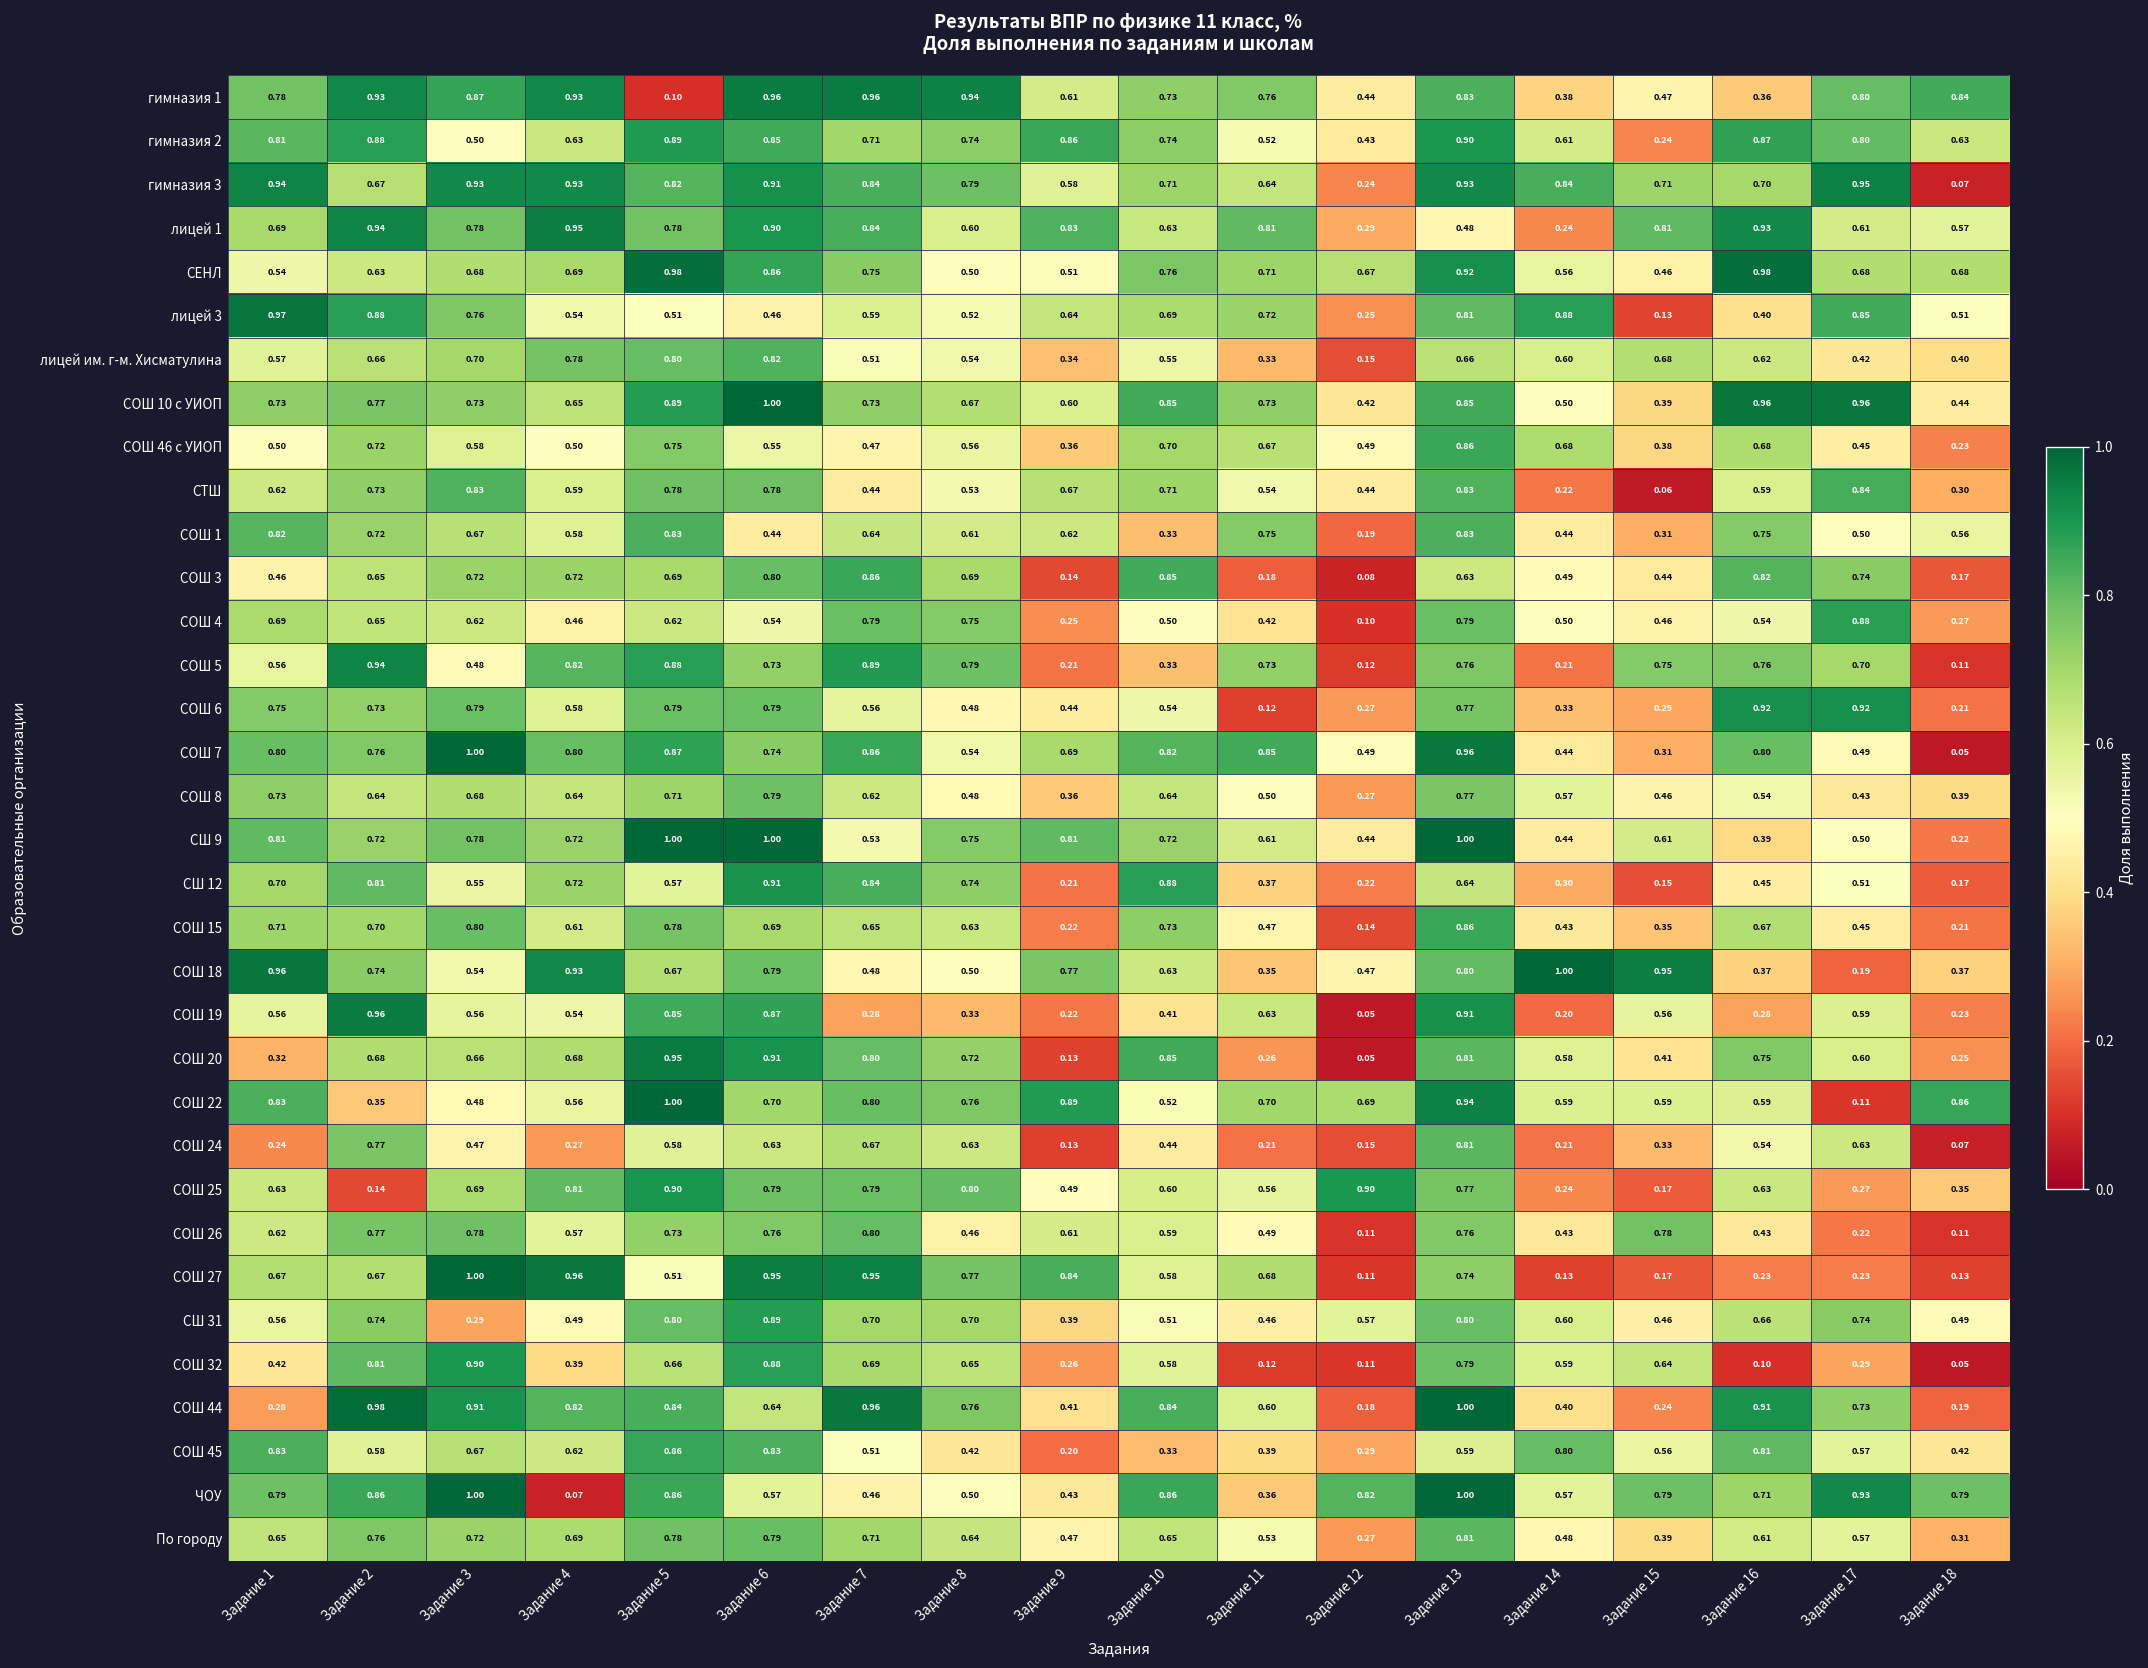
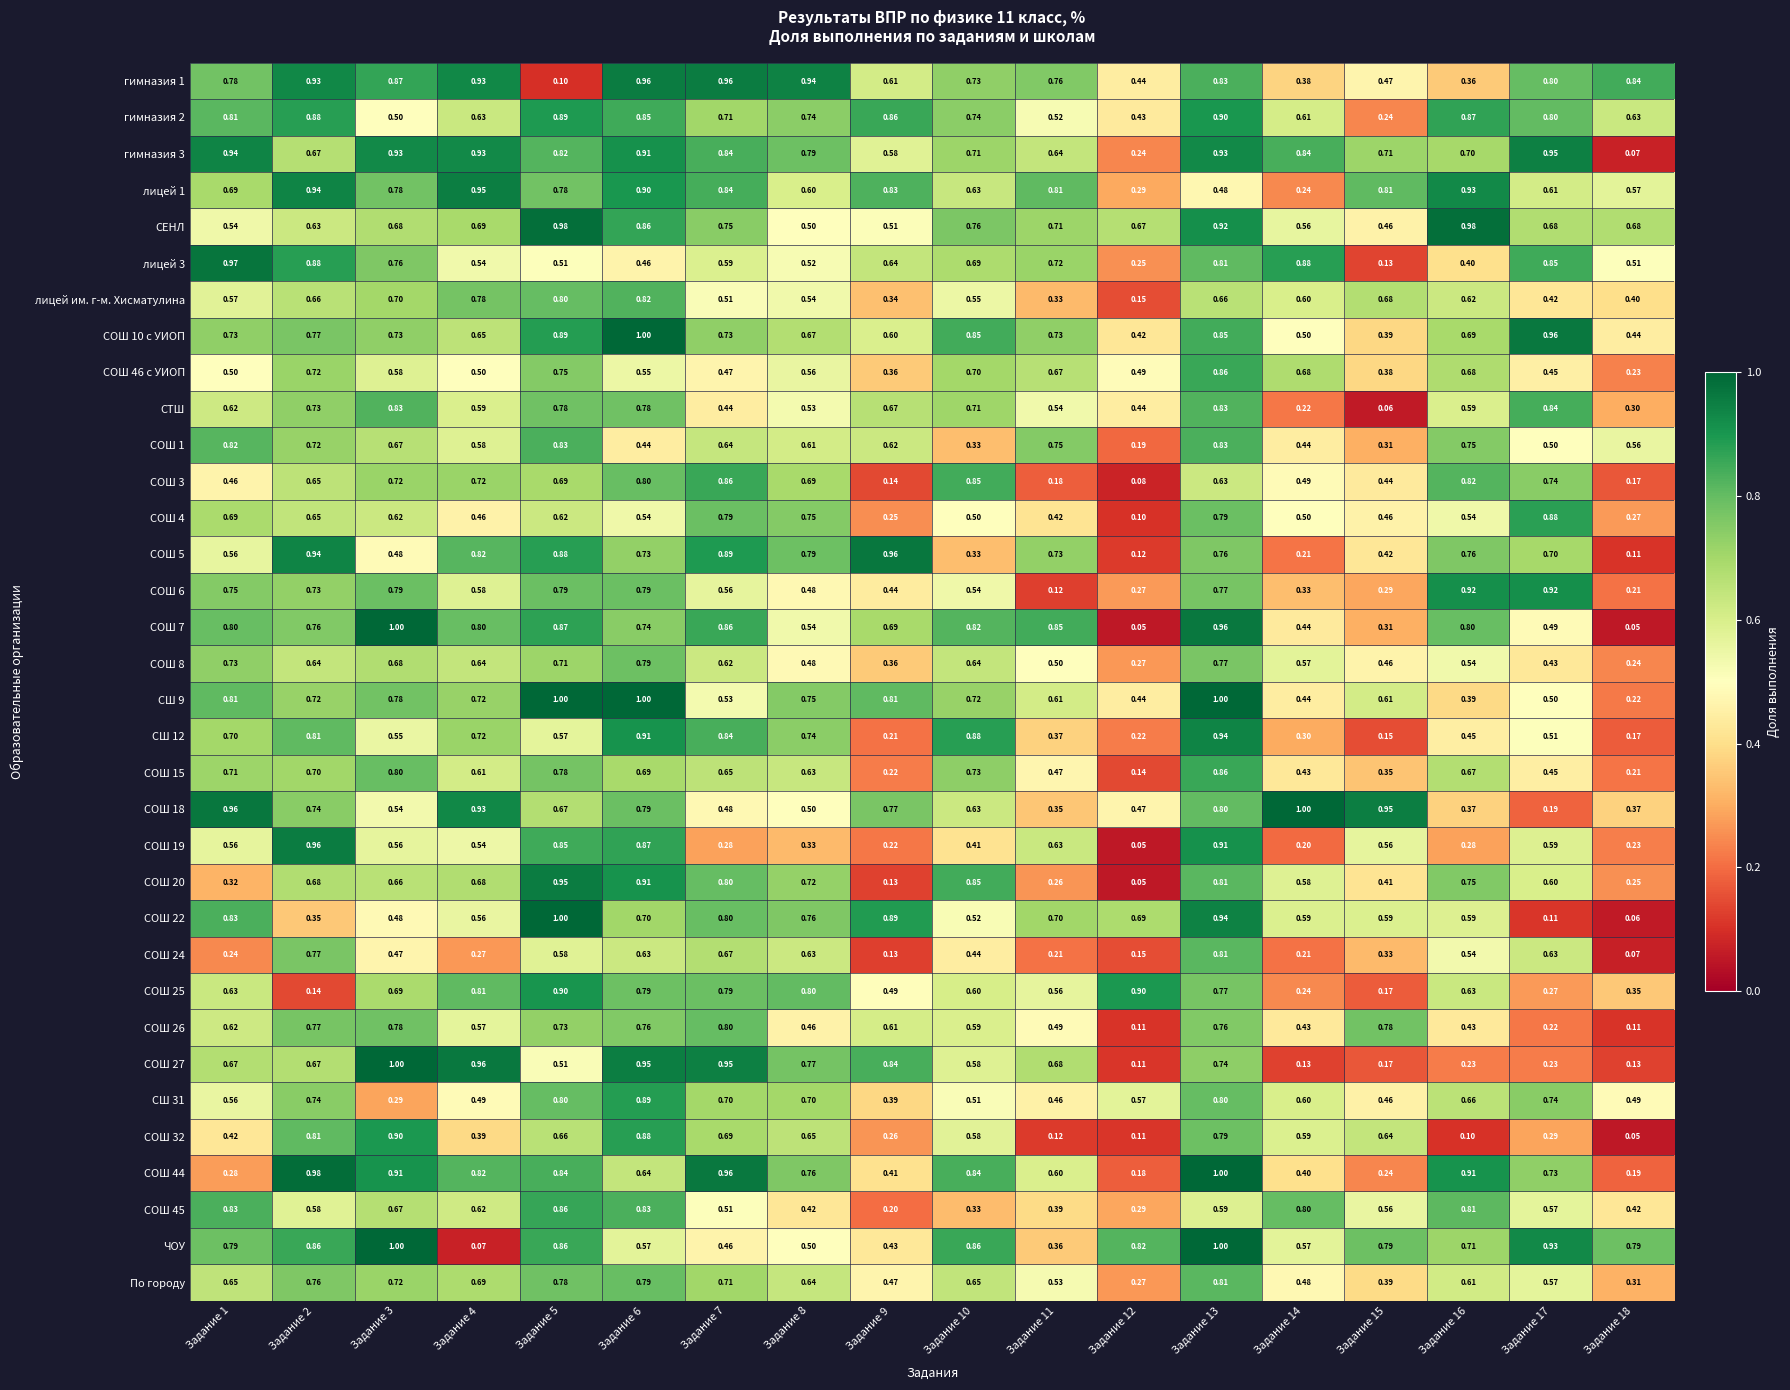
  {
    "СОШ 10 с УИОП": {
      "Задание 1": 0.73,
      "Задание 2": 0.77,
      "Задание 3": 0.73,
      "Задание 4": 0.65,
      "Задание 5": 0.89,
      "Задание 6": 1.00,
      "Задание 7": 0.73,
      "Задание 8": 0.67,
      "Задание 9": 0.60,
      "Задание 10": 0.85,
      "Задание 11": 0.73,
      "Задание 12": 0.42,
      "Задание 13": 0.85,
      "Задание 14": 0.50,
      "Задание 15": 0.39,
-     "Задание 16": 0.96,
+     "Задание 16": 0.69,
      "Задание 17": 0.96,
      "Задание 18": 0.44
    },
    "СОШ 5": {
      "Задание 1": 0.56,
      "Задание 2": 0.94,
      "Задание 3": 0.48,
      "Задание 4": 0.82,
      "Задание 5": 0.88,
      "Задание 6": 0.73,
      "Задание 7": 0.89,
      "Задание 8": 0.79,
-     "Задание 9": 0.21,
+     "Задание 9": 0.96,
      "Задание 10": 0.33,
      "Задание 11": 0.73,
      "Задание 12": 0.12,
      "Задание 13": 0.76,
      "Задание 14": 0.21,
-     "Задание 15": 0.75,
+     "Задание 15": 0.42,
      "Задание 16": 0.76,
      "Задание 17": 0.70,
      "Задание 18": 0.11
    },
    "СОШ 7": {
      "Задание 1": 0.80,
      "Задание 2": 0.76,
      "Задание 3": 1.00,
      "Задание 4": 0.80,
      "Задание 5": 0.87,
      "Задание 6": 0.74,
      "Задание 7": 0.86,
      "Задание 8": 0.54,
      "Задание 9": 0.69,
      "Задание 10": 0.82,
      "Задание 11": 0.85,
-     "Задание 12": 0.49,
+     "Задание 12": 0.05,
      "Задание 13": 0.96,
      "Задание 14": 0.44,
      "Задание 15": 0.31,
      "Задание 16": 0.80,
      "Задание 17": 0.49,
      "Задание 18": 0.05
    },
    "СОШ 8": {
      "Задание 1": 0.73,
      "Задание 2": 0.64,
      "Задание 3": 0.68,
      "Задание 4": 0.64,
      "Задание 5": 0.71,
      "Задание 6": 0.79,
      "Задание 7": 0.62,
      "Задание 8": 0.48,
      "Задание 9": 0.36,
      "Задание 10": 0.64,
      "Задание 11": 0.50,
      "Задание 12": 0.27,
      "Задание 13": 0.77,
      "Задание 14": 0.57,
      "Задание 15": 0.46,
      "Задание 16": 0.54,
      "Задание 17": 0.43,
-     "Задание 18": 0.39
+     "Задание 18": 0.24
    },
    "СШ 12": {
      "Задание 1": 0.70,
      "Задание 2": 0.81,
      "Задание 3": 0.55,
      "Задание 4": 0.72,
      "Задание 5": 0.57,
      "Задание 6": 0.91,
      "Задание 7": 0.84,
      "Задание 8": 0.74,
      "Задание 9": 0.21,
      "Задание 10": 0.88,
      "Задание 11": 0.37,
      "Задание 12": 0.22,
-     "Задание 13": 0.64,
+     "Задание 13": 0.94,
      "Задание 14": 0.30,
      "Задание 15": 0.15,
      "Задание 16": 0.45,
      "Задание 17": 0.51,
      "Задание 18": 0.17
    },
    "СОШ 22": {
      "Задание 1": 0.83,
      "Задание 2": 0.35,
      "Задание 3": 0.48,
      "Задание 4": 0.56,
      "Задание 5": 1.00,
      "Задание 6": 0.70,
      "Задание 7": 0.80,
      "Задание 8": 0.76,
      "Задание 9": 0.89,
      "Задание 10": 0.52,
      "Задание 11": 0.70,
      "Задание 12": 0.69,
      "Задание 13": 0.94,
      "Задание 14": 0.59,
      "Задание 15": 0.59,
      "Задание 16": 0.59,
      "Задание 17": 0.11,
-     "Задание 18": 0.86
+     "Задание 18": 0.06
    }
  }
